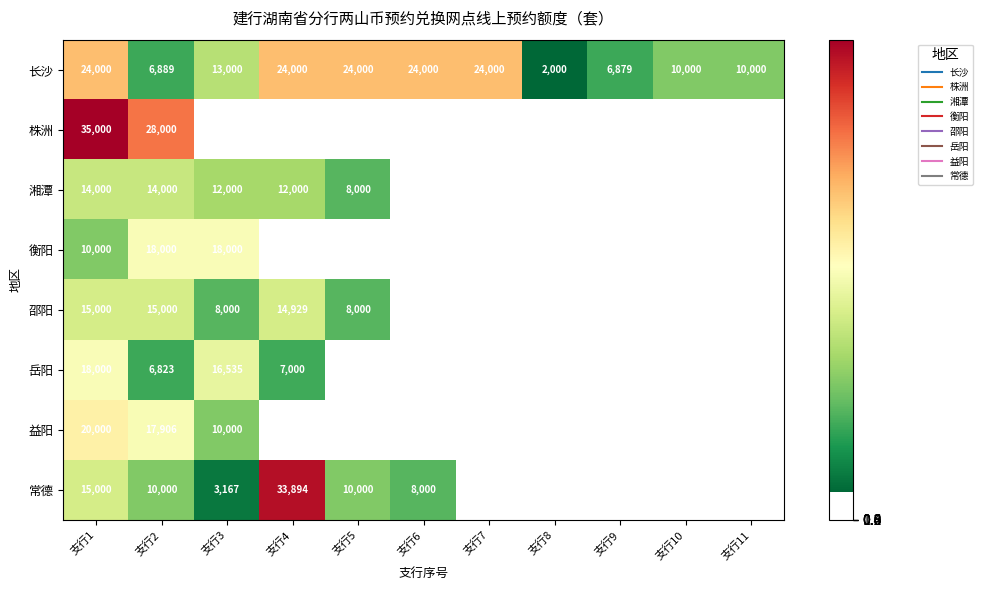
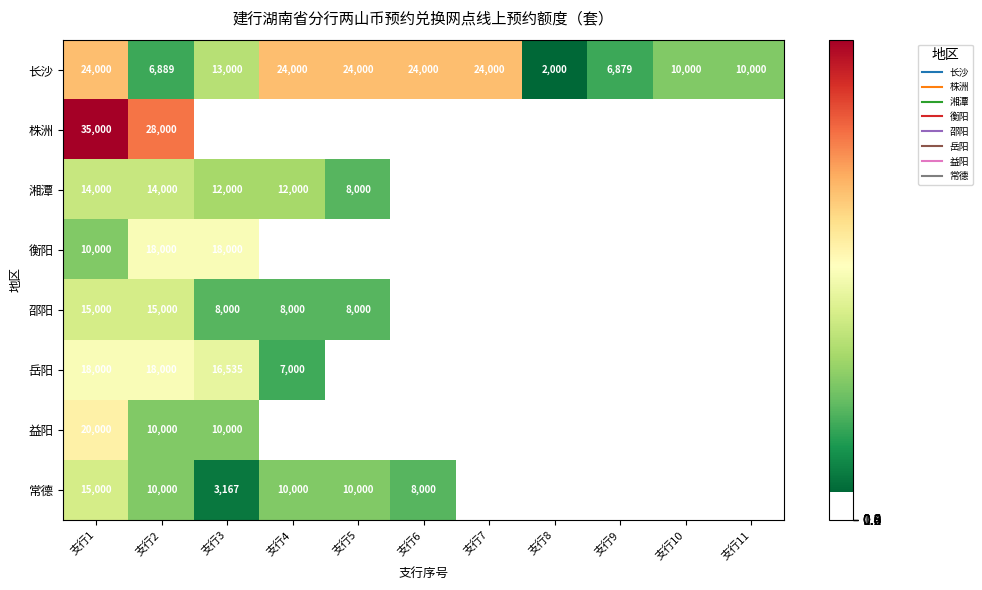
  {
    "长沙": {
      "支行1": "24,000",
      "支行2": "6,889",
      "支行3": "13,000",
      "支行4": "24,000",
      "支行5": "24,000",
      "支行6": "24,000",
      "支行7": "24,000",
      "支行8": "2,000",
      "支行9": "6,879",
      "支行10": "10,000",
      "支行11": "10,000"
    },
    "株洲": {
      "支行1": "35,000",
      "支行2": "28,000"
    },
    "湘潭": {
      "支行1": "14,000",
      "支行2": "14,000",
      "支行3": "12,000",
      "支行4": "12,000",
      "支行5": "8,000"
    },
    "衡阳": {
      "支行1": "10,000",
      "支行2": "18,000",
      "支行3": "18,000"
    },
    "邵阳": {
      "支行1": "15,000",
      "支行2": "15,000",
      "支行3": "8,000",
-     "支行4": "14,929",
+     "支行4": "8,000",
      "支行5": "8,000"
    },
    "岳阳": {
      "支行1": "18,000",
-     "支行2": "6,823",
+     "支行2": "18,000",
      "支行3": "16,535",
      "支行4": "7,000"
    },
    "益阳": {
      "支行1": "20,000",
-     "支行2": "17,906",
+     "支行2": "10,000",
      "支行3": "10,000"
    },
    "常德": {
      "支行1": "15,000",
      "支行2": "10,000",
      "支行3": "3,167",
-     "支行4": "33,894",
+     "支行4": "10,000",
      "支行5": "10,000",
      "支行6": "8,000"
    }
  }
